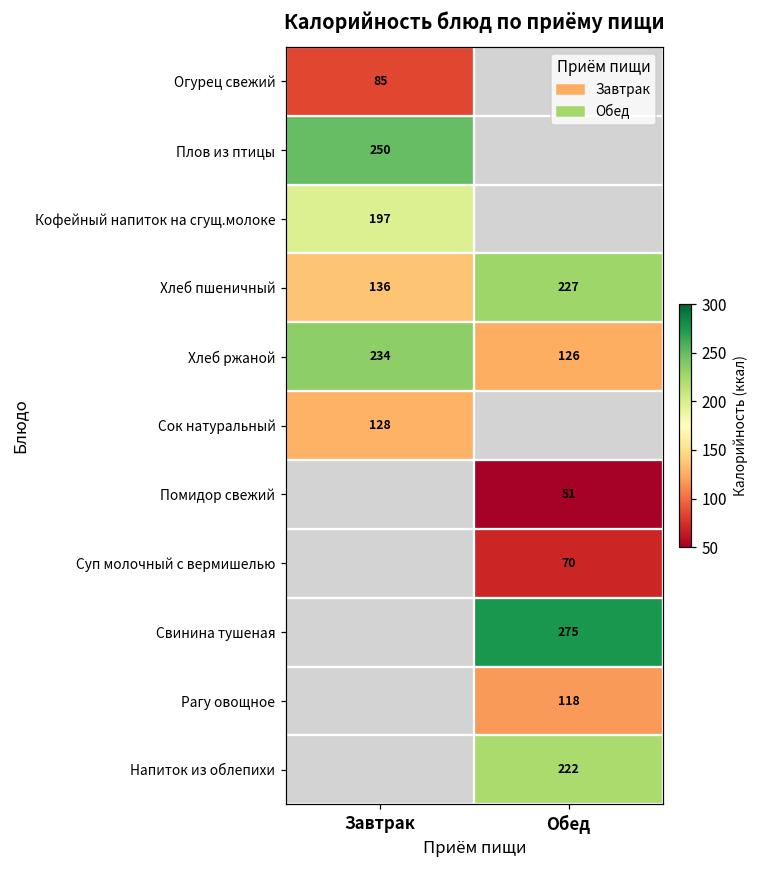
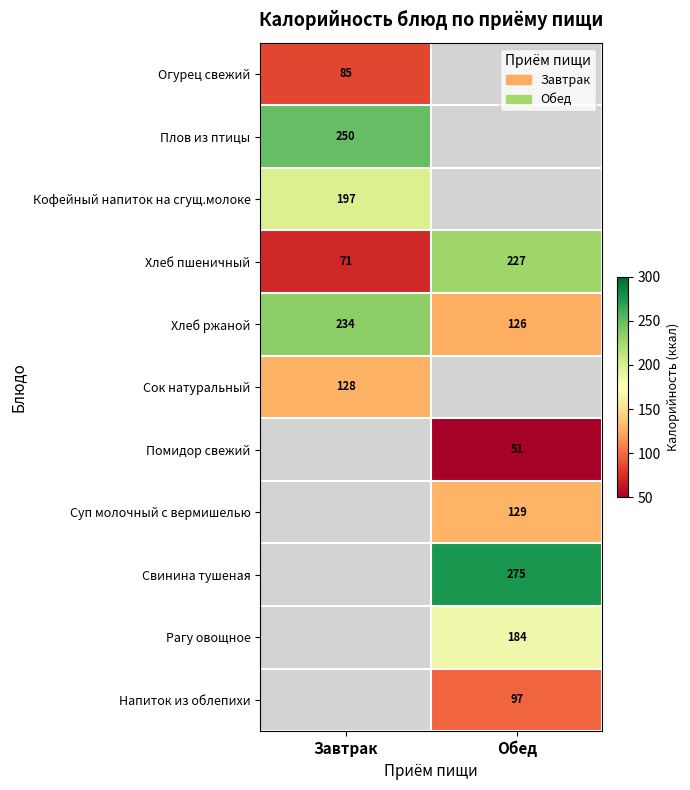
  {
    "Огурец свежий": {
      "Завтрак": 85
    },
    "Плов из птицы": {
      "Завтрак": 250
    },
    "Кофейный напиток на сгущ.молоке": {
      "Завтрак": 197
    },
    "Хлеб пшеничный": {
-     "Завтрак": 136,
+     "Завтрак": 71,
      "Обед": 227
    },
    "Хлеб ржаной": {
      "Завтрак": 234,
      "Обед": 126
    },
    "Сок натуральный": {
      "Завтрак": 128
    },
    "Помидор свежий": {
      "Обед": 51
    },
    "Суп молочный с вермишелью": {
-     "Обед": 70
+     "Обед": 129
    },
    "Свинина тушеная": {
      "Обед": 275
    },
    "Рагу овощное": {
-     "Обед": 118
+     "Обед": 184
    },
    "Напиток из облепихи": {
-     "Обед": 222
+     "Обед": 97
    }
  }
